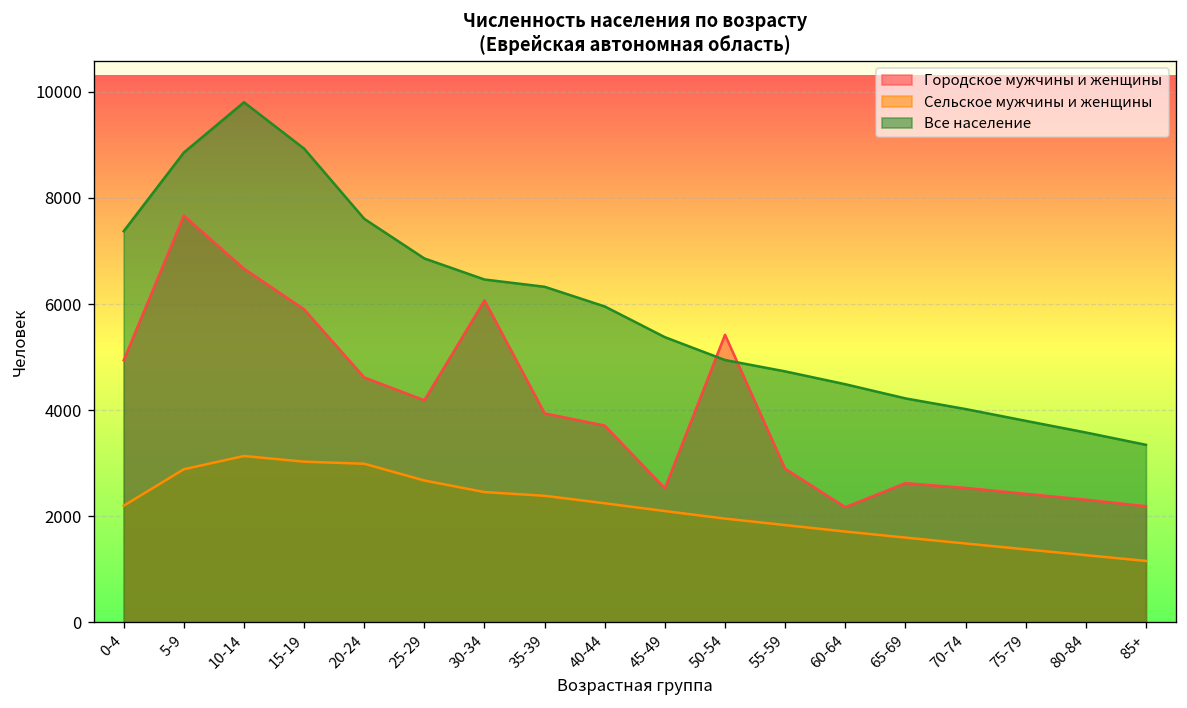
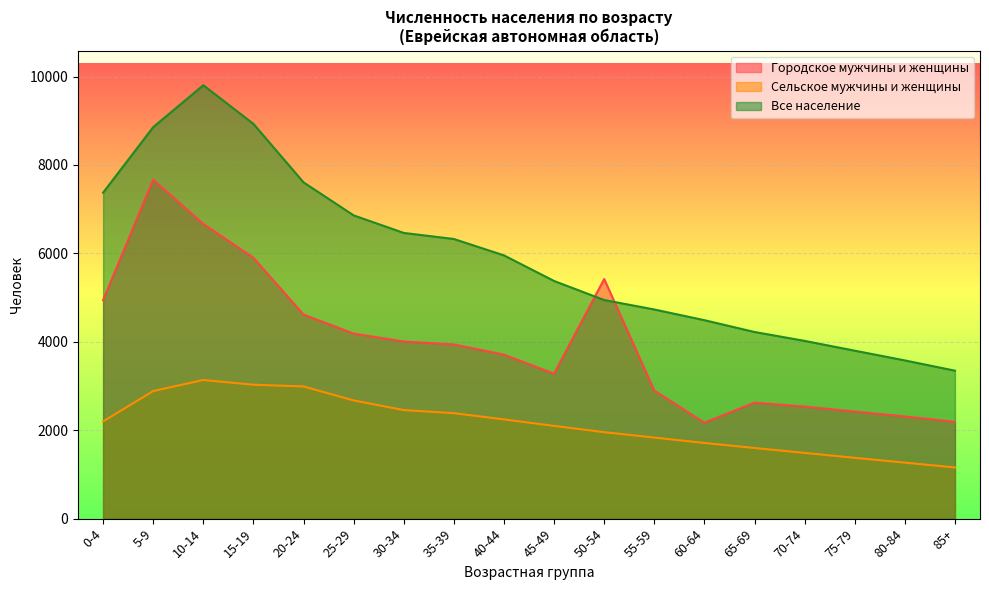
  {
    "Городское мужчины и женщины": {
      "0-4": 4900,
      "5-9": 7700,
      "10-14": 6700,
      "15-19": 5900,
      "20-24": 4600,
      "25-29": 4200,
-     "30-34": 6100,
+     "30-34": 4000,
      "35-39": 3900,
      "40-44": 3700,
-     "45-49": 2500,
+     "45-49": 3300,
      "50-54": 5400,
      "55-59": 2900,
      "60-64": 2200,
      "65-69": 2600,
      "70-74": 2500,
      "75-79": 2400,
      "80-84": 2300,
      "85+": 2200
    },
    "Сельское мужчины и женщины": {
      "0-4": 2200,
      "5-9": 2900,
      "10-14": 3100,
      "15-19": 3000,
      "20-24": 3000,
      "25-29": 2700,
      "30-34": 2500,
      "35-39": 2400,
      "40-44": 2200,
      "45-49": 2100,
      "50-54": 2000,
      "55-59": 1800,
      "60-64": 1700,
      "65-69": 1600,
      "70-74": 1500,
      "75-79": 1400,
      "80-84": 1300,
      "85+": 1200
    },
    "Все население": {
      "0-4": 7400,
      "5-9": 8900,
      "10-14": 9800,
      "15-19": 8900,
      "20-24": 7600,
      "25-29": 6900,
      "30-34": 6500,
      "35-39": 6300,
      "40-44": 6000,
      "45-49": 5400,
      "50-54": 4900,
      "55-59": 4700,
      "60-64": 4500,
      "65-69": 4200,
      "70-74": 4000,
      "75-79": 3800,
      "80-84": 3600,
      "85+": 3300
    }
  }
